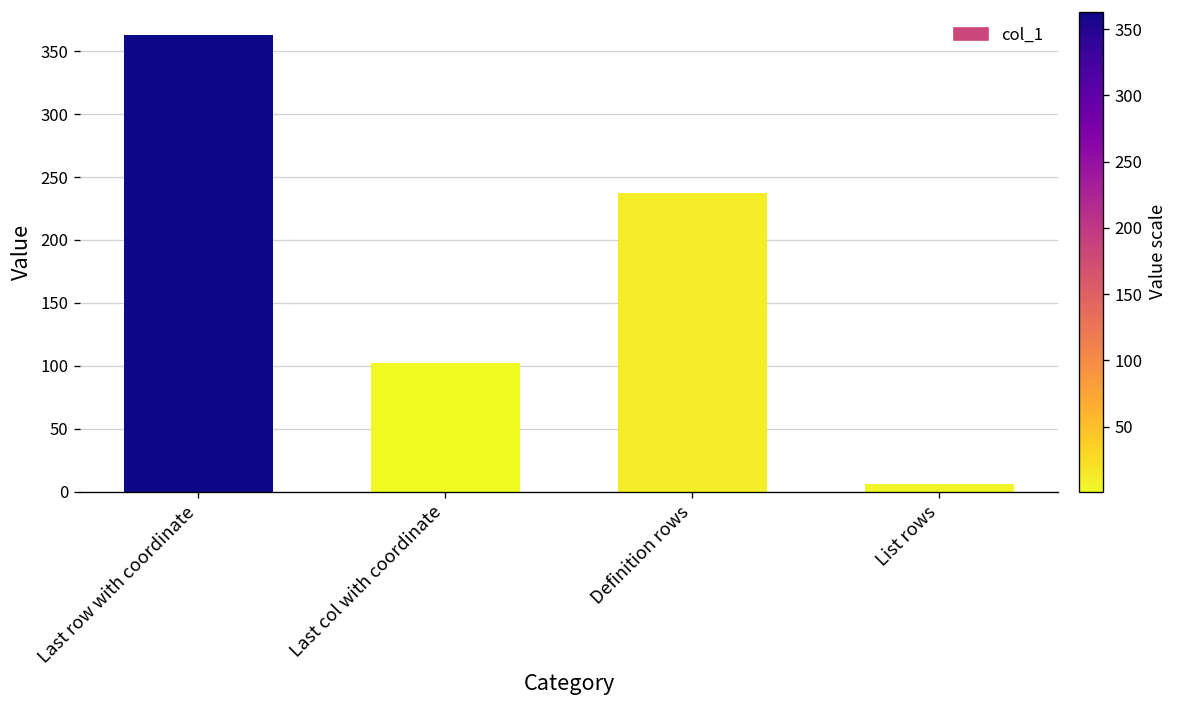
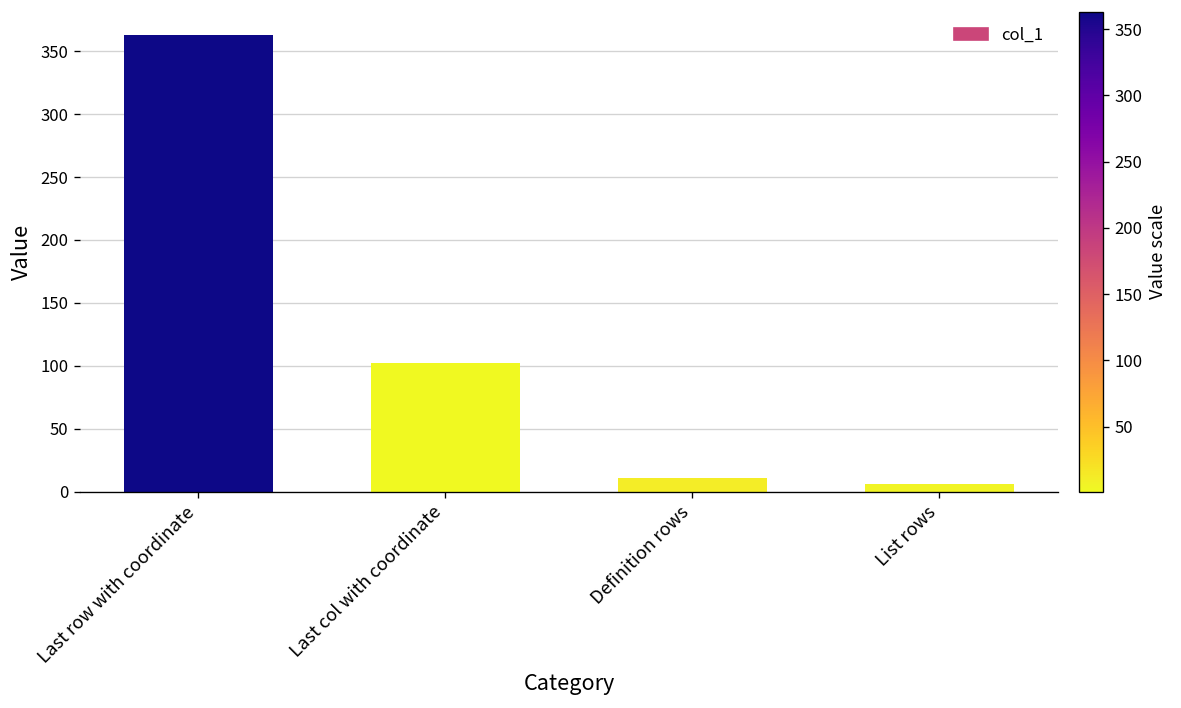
  {
    "Last row with coordinate": 363,
    "Last col with coordinate": 102,
-   "Definition rows": 237,
+   "Definition rows": 11,
    "List rows": 6
  }
